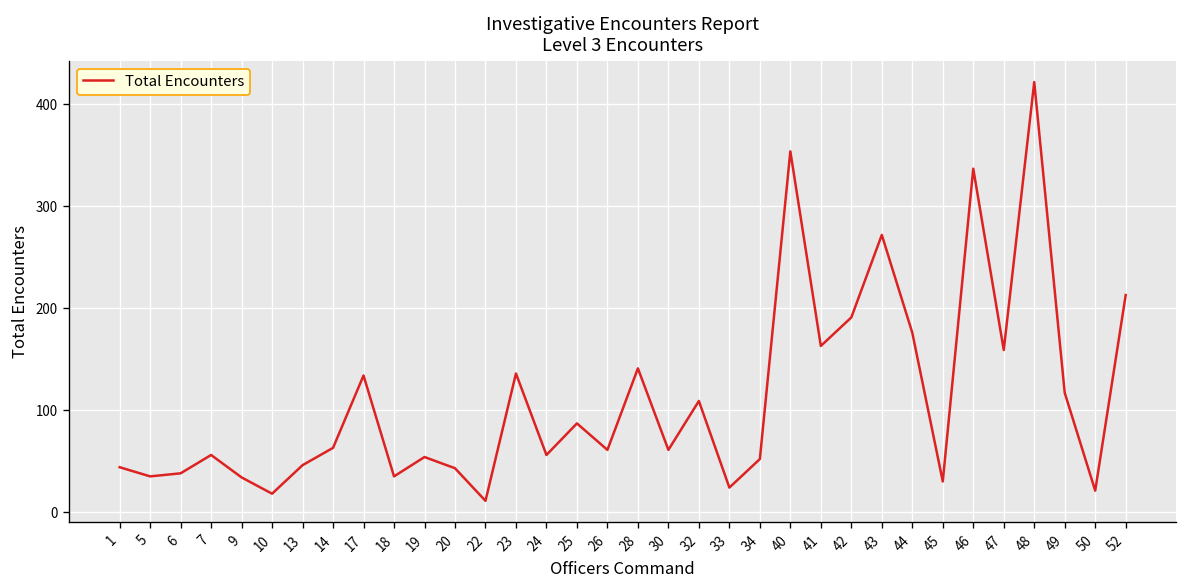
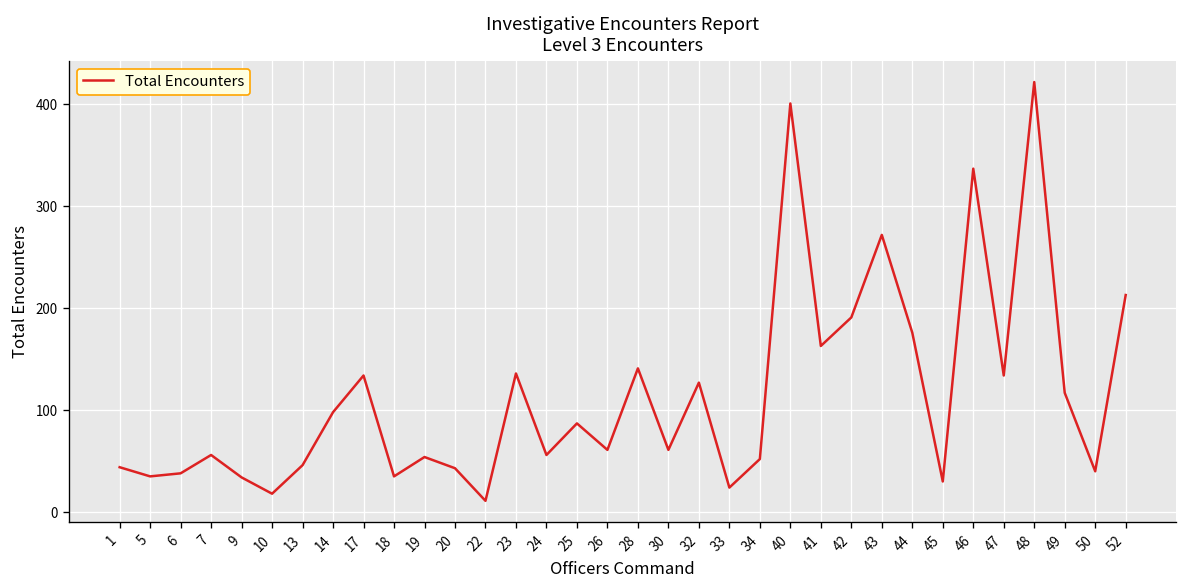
  {
    "1": 40,
    "5": 40,
    "6": 40,
    "7": 60,
    "9": 30,
    "10": 20,
    "13": 50,
-   "14": 60,
+   "14": 100,
    "17": 130,
    "18": 40,
    "19": 50,
    "20": 40,
    "22": 10,
    "23": 140,
    "24": 60,
    "25": 90,
    "26": 60,
    "28": 140,
    "30": 60,
-   "32": 110,
+   "32": 130,
    "33": 20,
    "34": 50,
-   "40": 350,
+   "40": 400,
    "41": 160,
    "42": 190,
    "43": 270,
    "44": 180,
    "45": 30,
    "46": 340,
-   "47": 160,
+   "47": 130,
    "48": 420,
    "49": 120,
-   "50": 20,
+   "50": 40,
    "52": 210
  }
